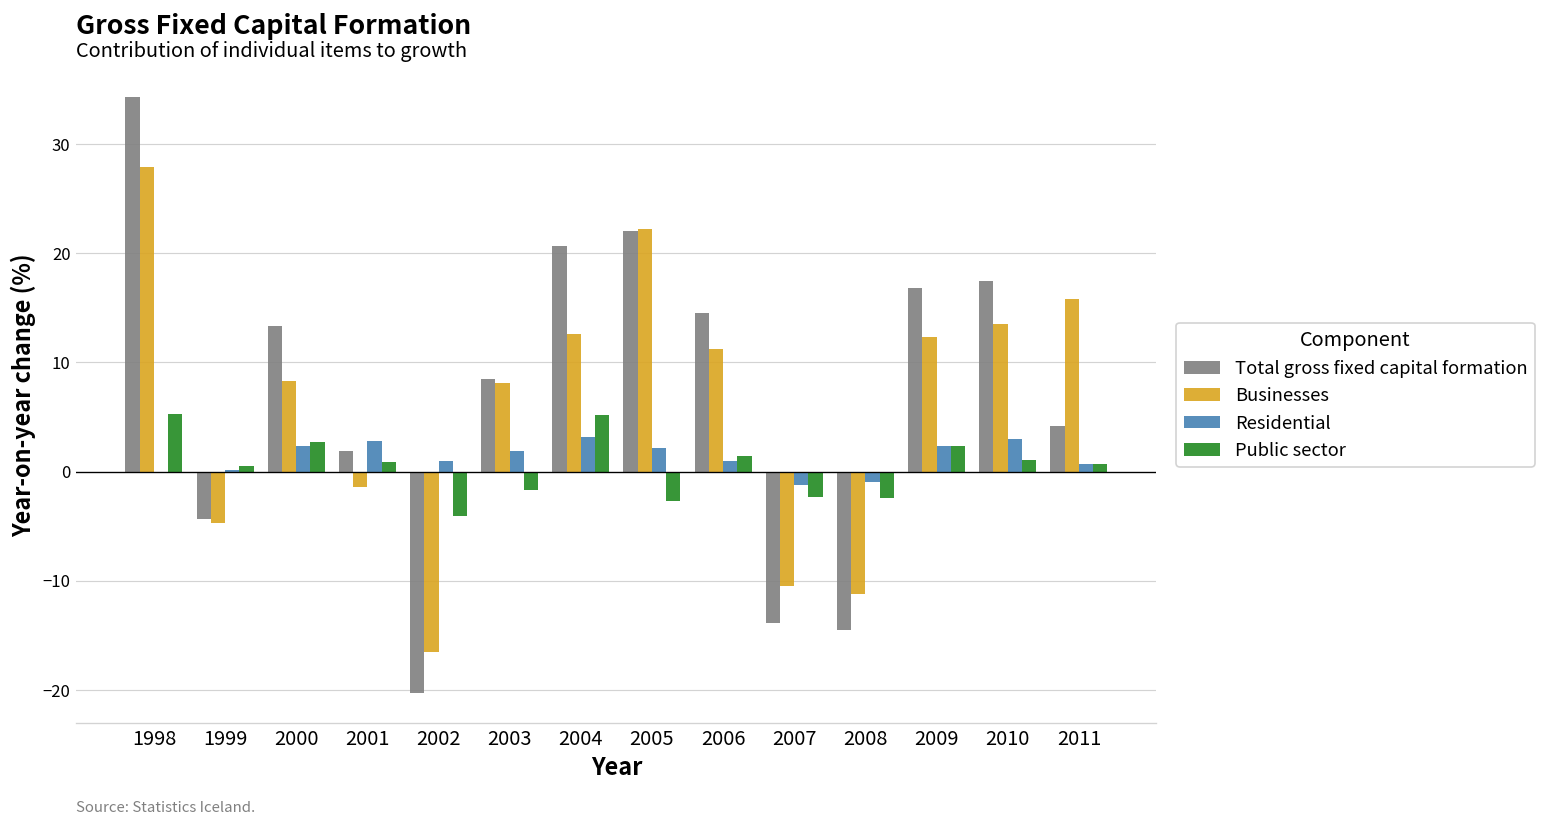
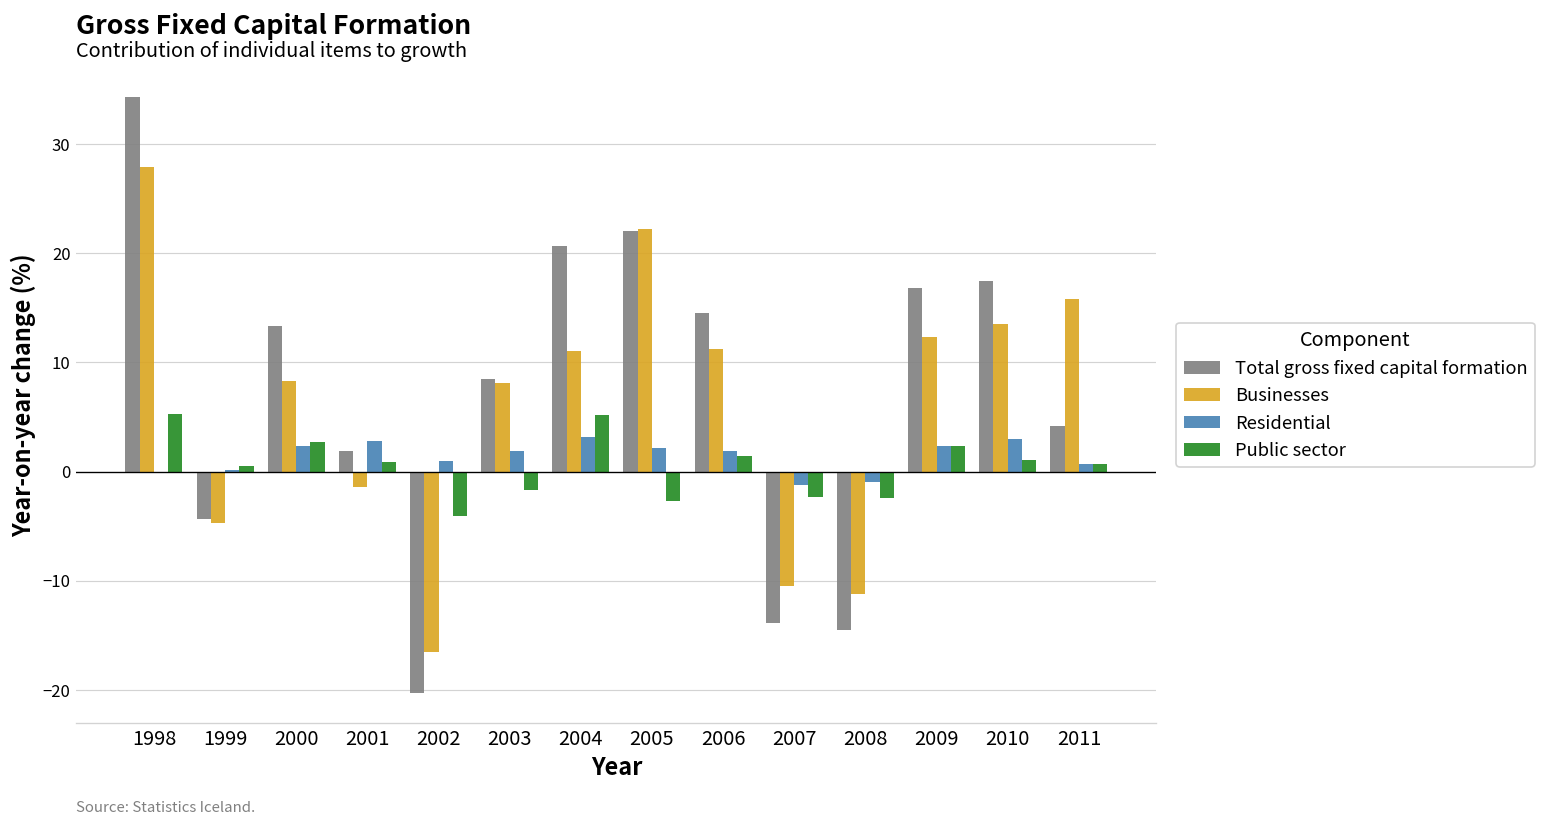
  {
    "Total gross fixed capital formation": {
      "1998": 34,
      "1999": -4,
      "2000": 13,
      "2001": 2,
      "2002": -20,
      "2003": 8,
      "2004": 21,
      "2005": 22,
      "2006": 15,
      "2007": -14,
      "2008": -15,
      "2009": 17,
      "2010": 17,
      "2011": 4
    },
    "Businesses": {
      "1998": 28,
      "1999": -5,
      "2000": 8,
      "2001": -1,
      "2002": -17,
      "2003": 8,
-     "2004": 13,
+     "2004": 11,
      "2005": 22,
      "2006": 11,
      "2007": -10,
      "2008": -11,
      "2009": 12,
      "2010": 14,
      "2011": 16
    },
    "Residential": {
      "2000": 2,
      "2001": 3,
      "2002": 1,
      "2003": 2,
      "2004": 3,
      "2005": 2,
-     "2006": 1,
+     "2006": 2,
      "2007": -1,
      "2008": -1,
      "2009": 2,
      "2010": 3,
      "2011": 1
    },
    "Public sector": {
      "1998": 5,
      "1999": 1,
      "2000": 3,
      "2001": 1,
      "2002": -4,
      "2003": -2,
      "2004": 5,
      "2005": -3,
      "2006": 1,
      "2007": -2,
      "2008": -2,
      "2009": 2,
      "2010": 1,
      "2011": 1
    }
  }
